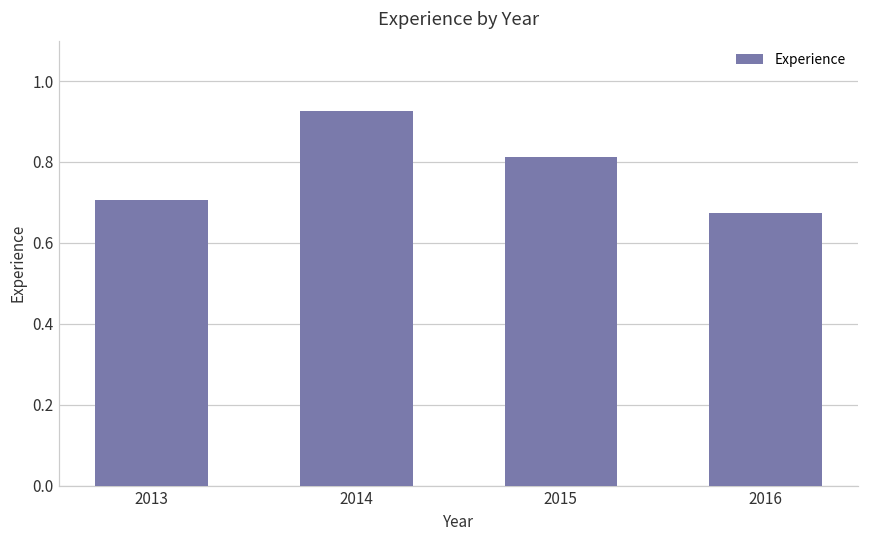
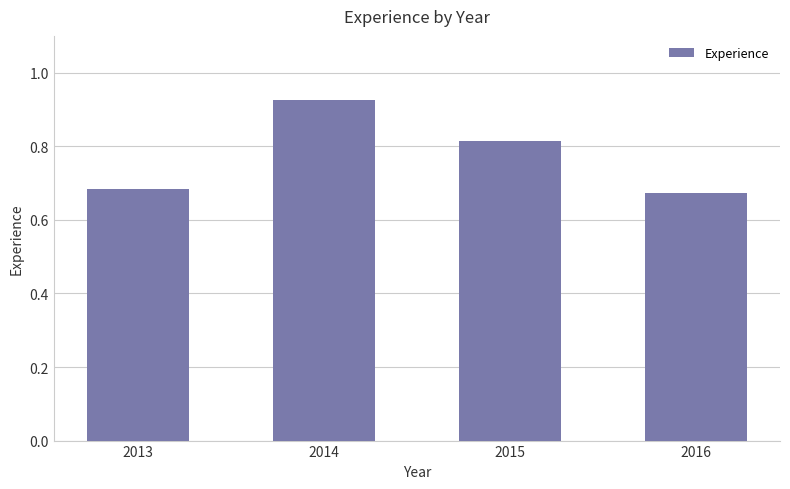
  {
-   "2013": 0.71,
+   "2013": 0.68,
    "2014": 0.93,
    "2015": 0.81,
    "2016": 0.67
  }
